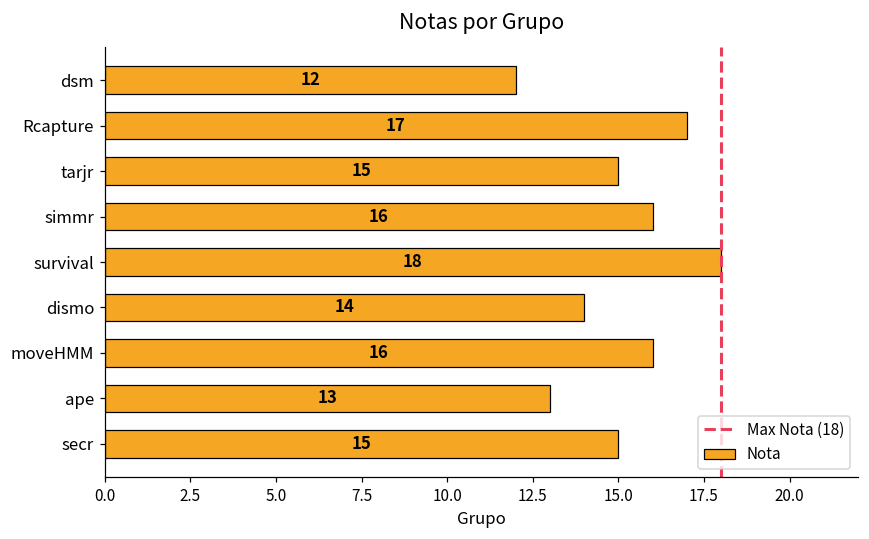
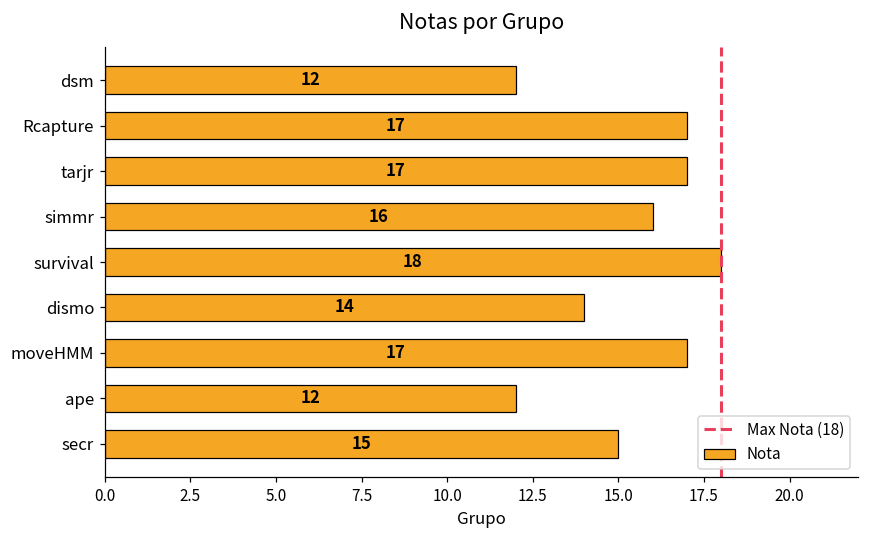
  {
    "dsm": 12,
    "Rcapture": 17,
-   "tarjr": 15,
+   "tarjr": 17,
    "simmr": 16,
    "survival": 18,
    "dismo": 14,
-   "moveHMM": 16,
-   "ape": 13,
+   "moveHMM": 17,
+   "ape": 12,
    "secr": 15
  }
